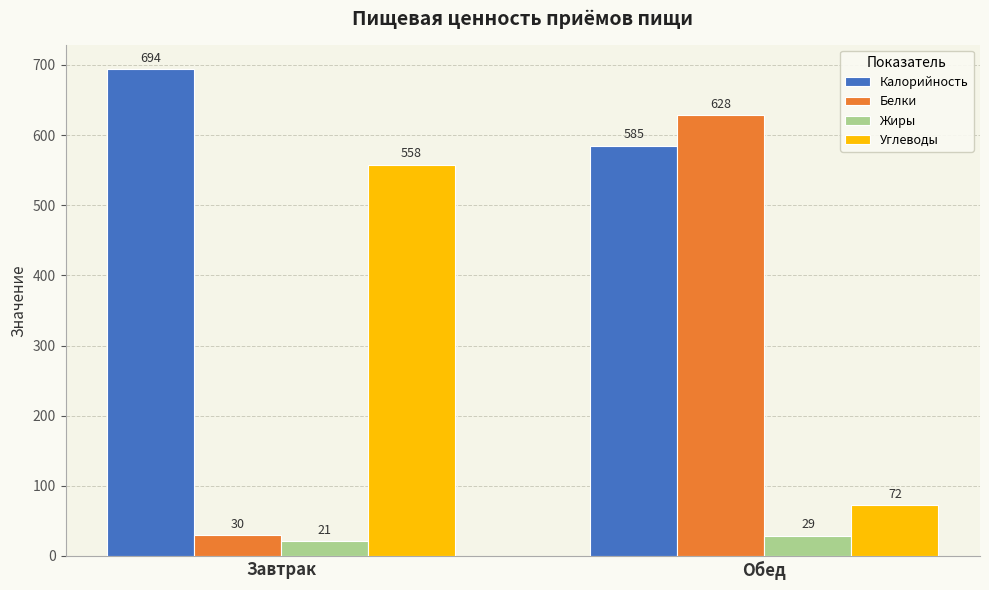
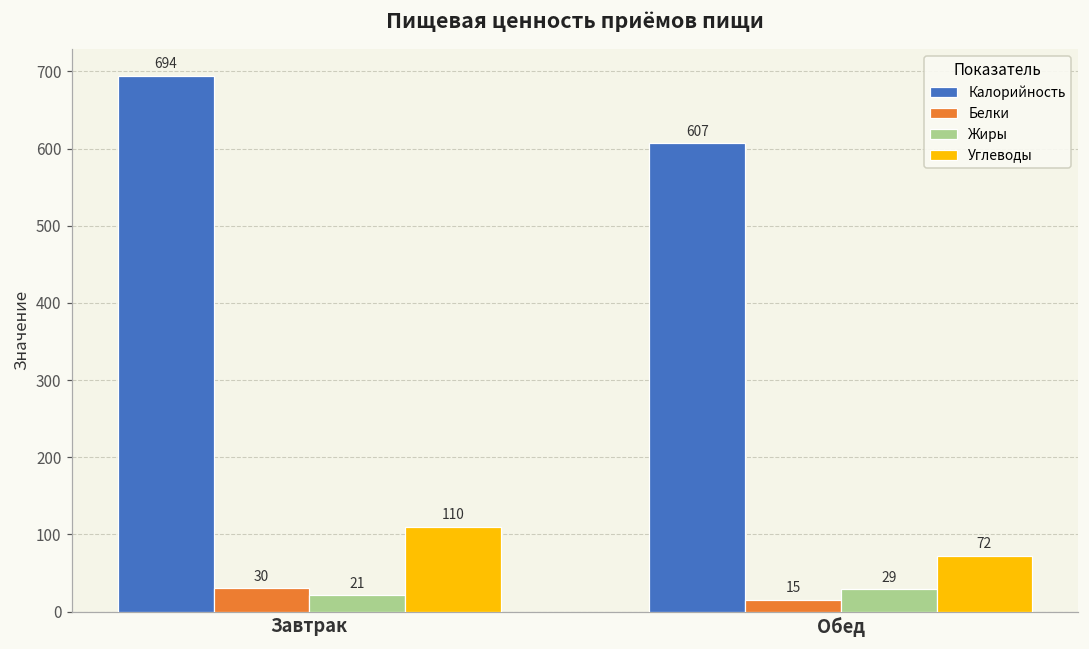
  {
    "Калорийность": {
      "Завтрак": 694,
-     "Обед": 585
+     "Обед": 607
    },
    "Белки": {
      "Завтрак": 30,
-     "Обед": 628
+     "Обед": 15
    },
    "Жиры": {
      "Завтрак": 21,
      "Обед": 29
    },
    "Углеводы": {
-     "Завтрак": 558,
+     "Завтрак": 110,
      "Обед": 72
    }
  }
